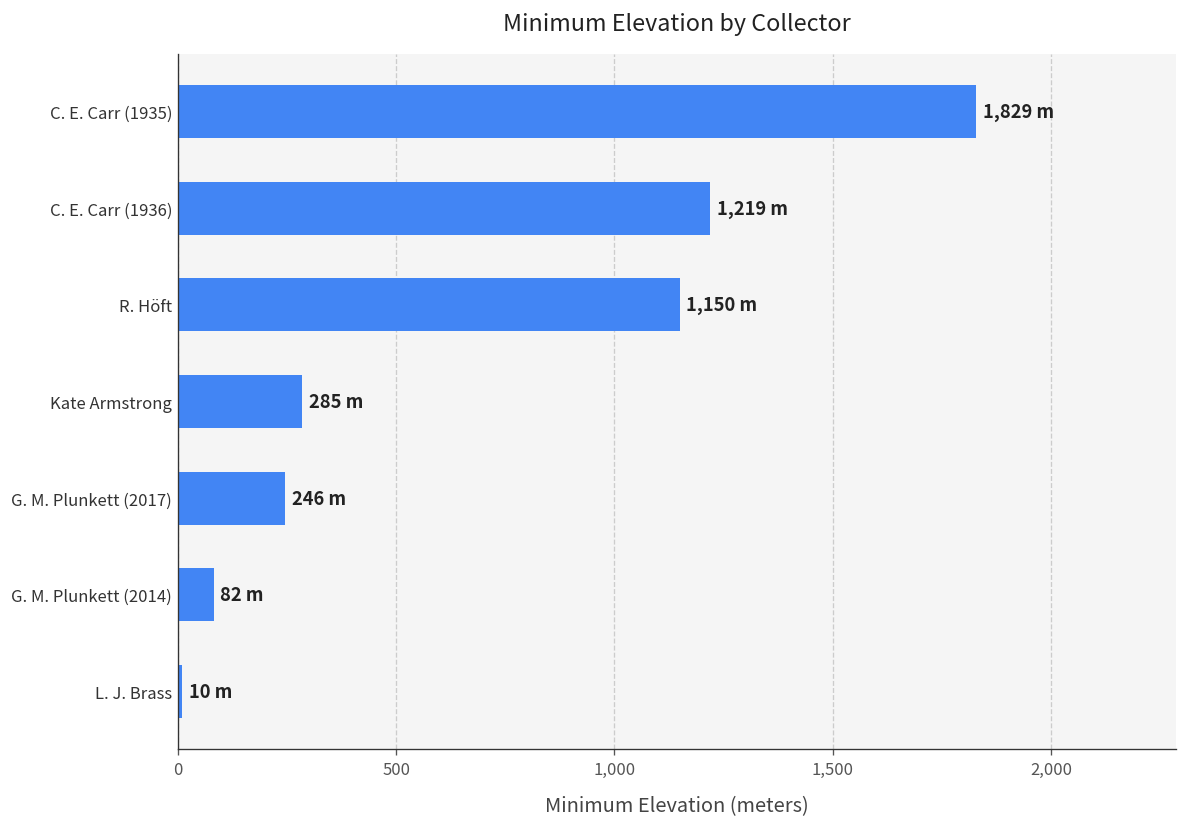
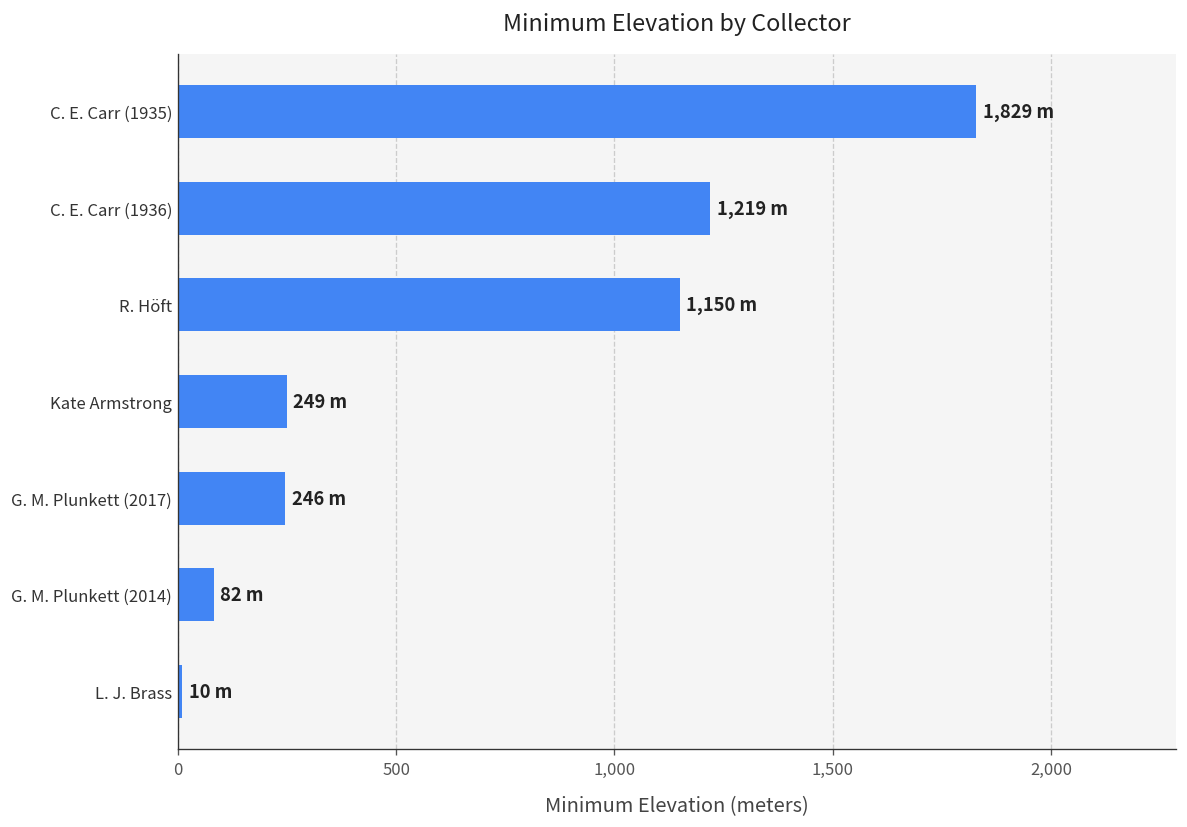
  {
    "C. E. Carr (1935)": "1,829",
    "C. E. Carr (1936)": "1,219",
    "R. Höft": "1,150",
-   "Kate Armstrong": "285",
+   "Kate Armstrong": "249",
    "G. M. Plunkett (2017)": "246",
    "G. M. Plunkett (2014)": "82",
    "L. J. Brass": "10"
  }
